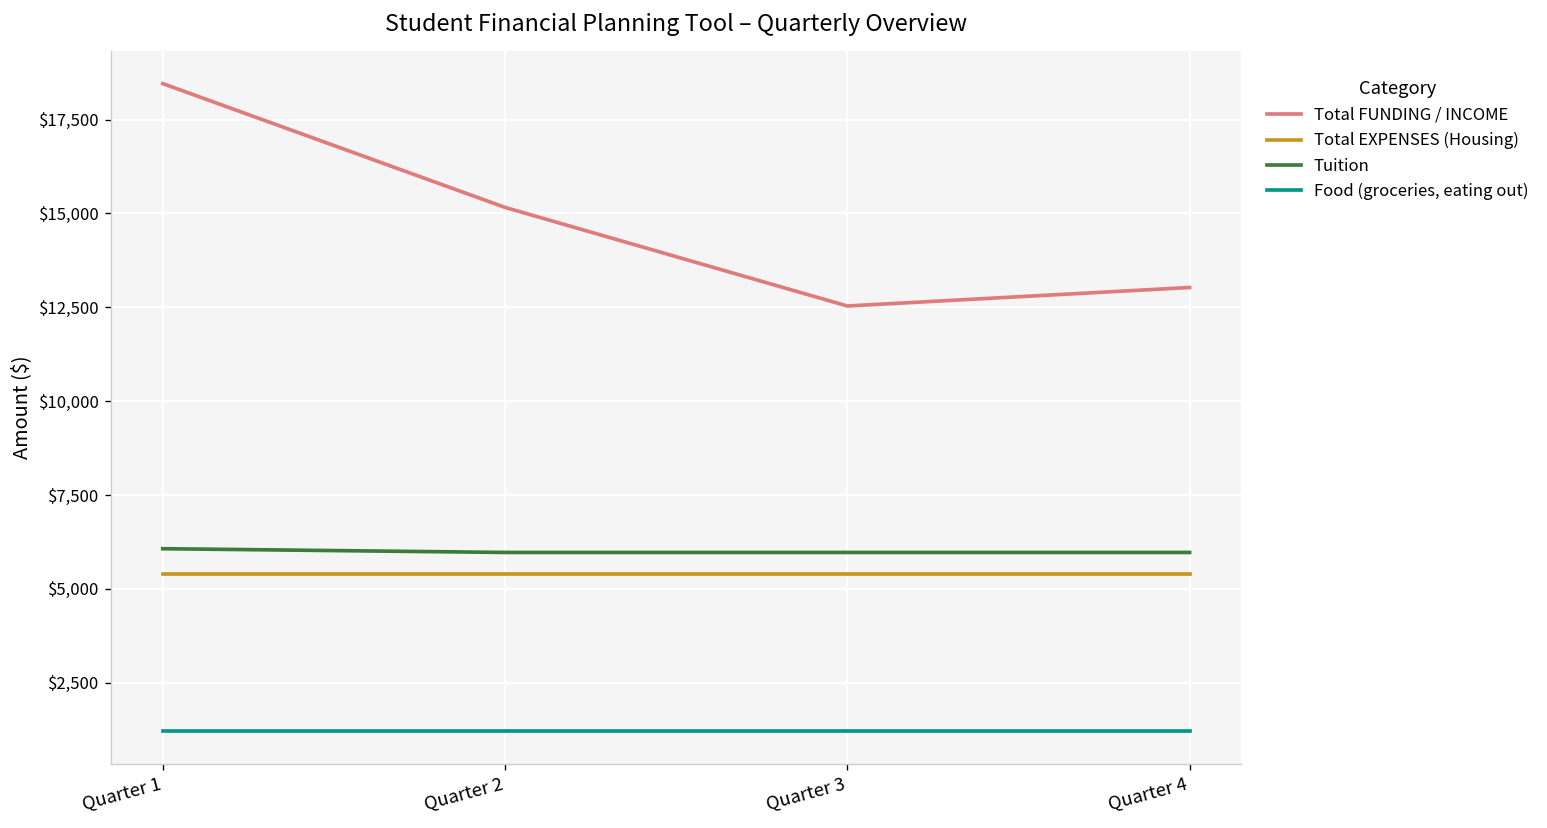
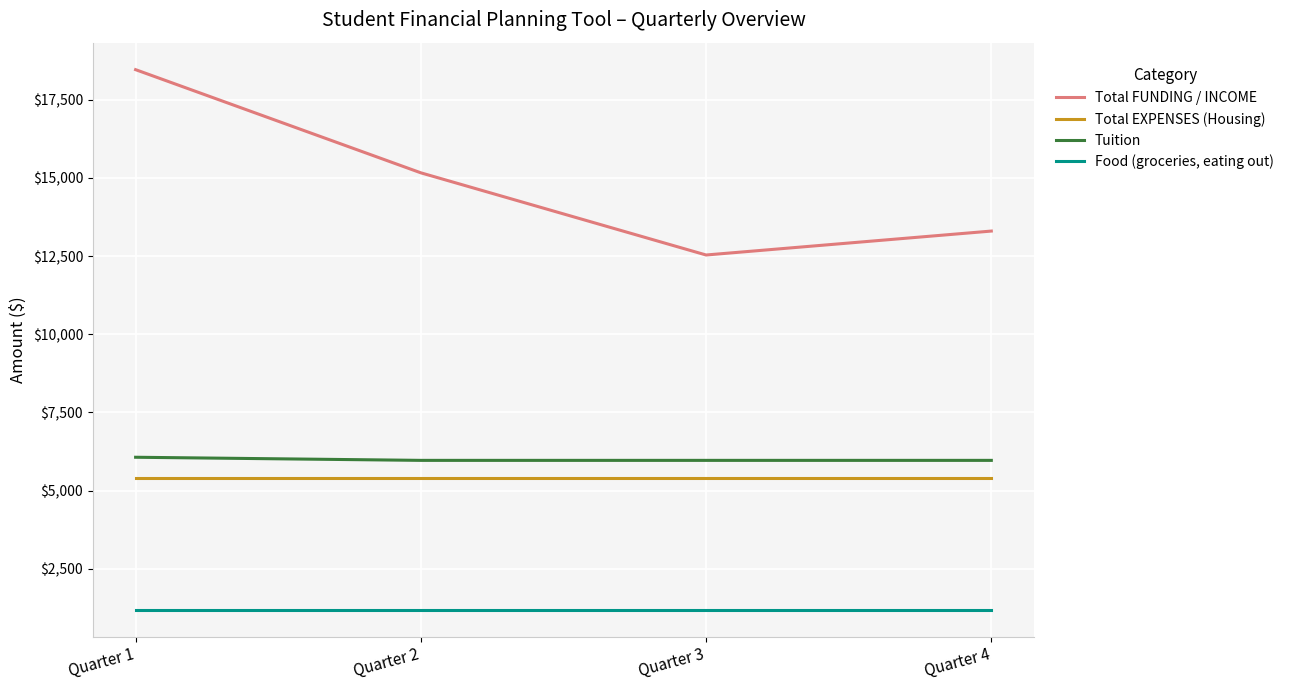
  {
    "Total FUNDING / INCOME": {
      "Quarter 1": "$18,500",
      "Quarter 2": "$15,200",
      "Quarter 3": "$12,500",
-     "Quarter 4": "$13,000"
+     "Quarter 4": "$13,300"
    },
    "Total EXPENSES (Housing)": {
      "Quarter 1": "$5,400",
      "Quarter 2": "$5,400",
      "Quarter 3": "$5,400",
      "Quarter 4": "$5,400"
    },
    "Tuition": {
      "Quarter 1": "$6,100",
      "Quarter 2": "$6,000",
      "Quarter 3": "$6,000",
      "Quarter 4": "$6,000"
    },
    "Food (groceries, eating out)": {
      "Quarter 1": "$1,200",
      "Quarter 2": "$1,200",
      "Quarter 3": "$1,200",
      "Quarter 4": "$1,200"
    }
  }
